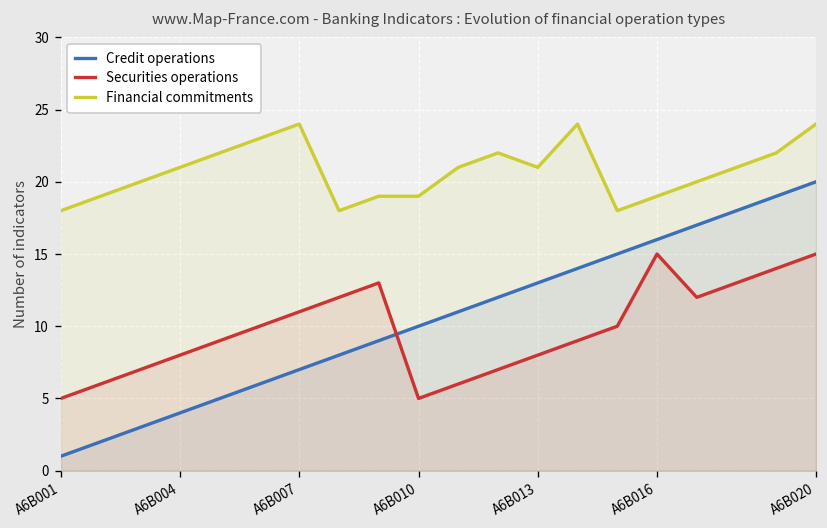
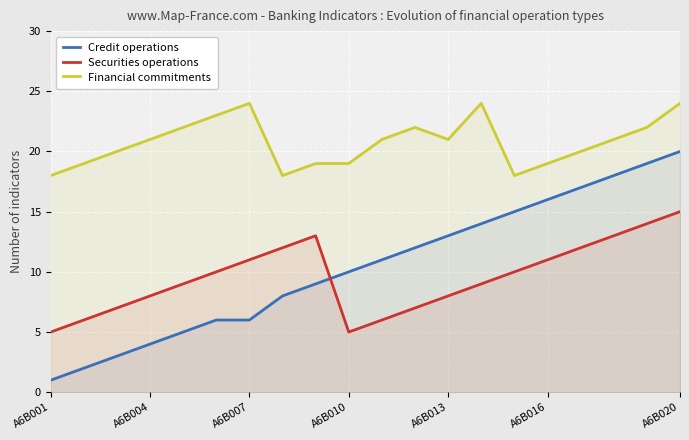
  {
    "Credit operations": {
      "A6B001": 1,
      "A6B004": 4,
-     "A6B007": 7,
+     "A6B007": 6,
      "A6B010": 10,
      "A6B013": 13,
      "A6B016": 16,
      "A6B020": 20
    },
    "Securities operations": {
      "A6B001": 5,
      "A6B004": 8,
      "A6B007": 11,
      "A6B010": 5,
      "A6B013": 8,
-     "A6B016": 15,
+     "A6B016": 11,
      "A6B020": 15
    },
    "Financial commitments": {
      "A6B001": 18,
      "A6B004": 21,
      "A6B007": 24,
      "A6B010": 19,
      "A6B013": 21,
      "A6B016": 19,
      "A6B020": 24
    }
  }
